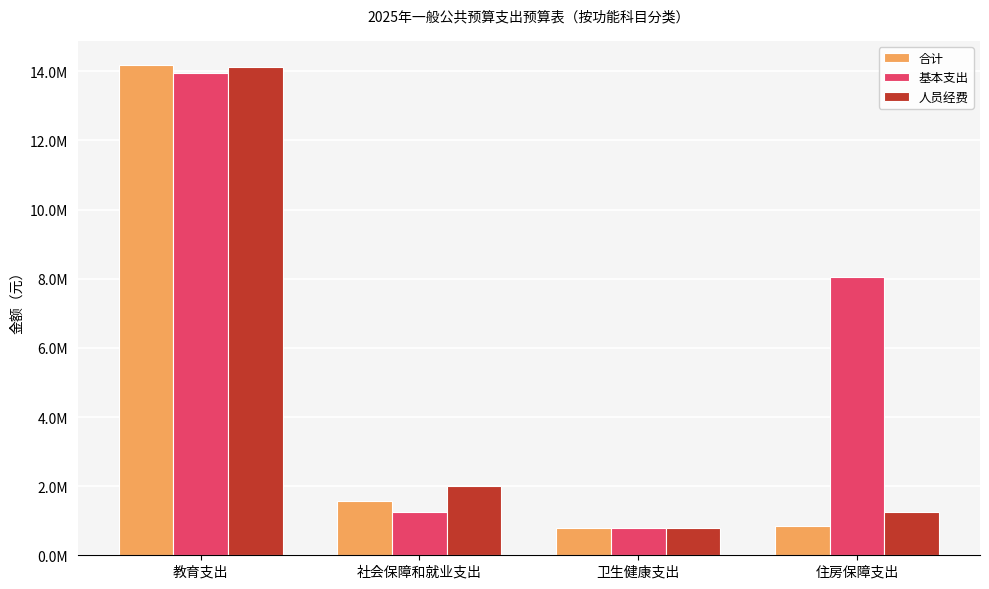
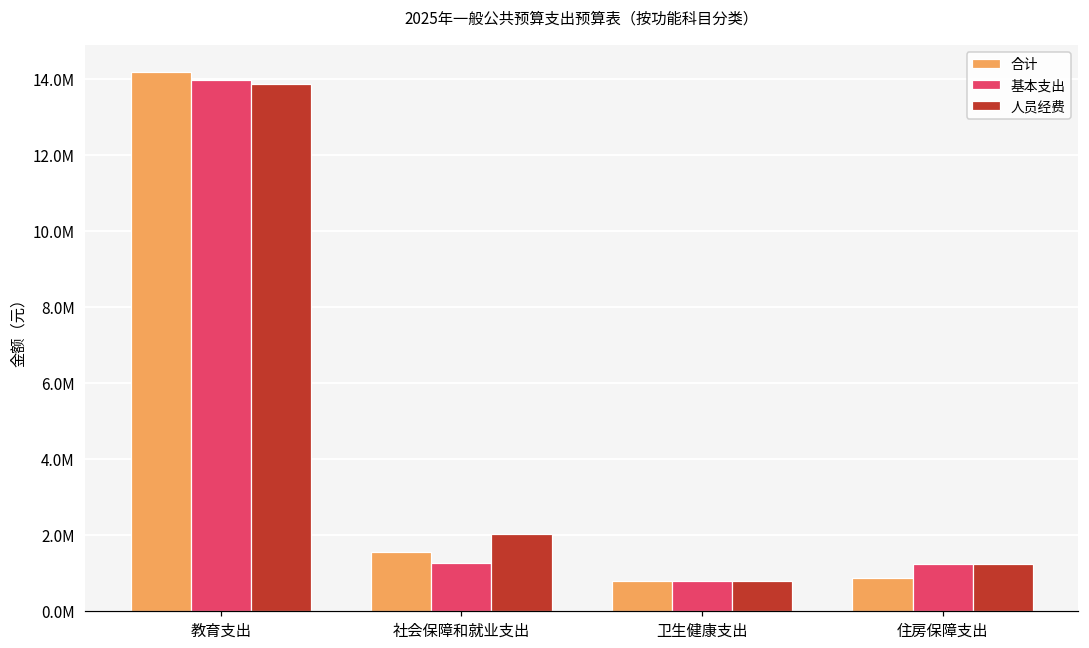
  {
    "合计": {
      "教育支出": 14200000,
      "社会保障和就业支出": 1600000,
      "卫生健康支出": 800000,
      "住房保障支出": 900000
    },
    "基本支出": {
      "教育支出": 14000000,
      "社会保障和就业支出": 1300000,
      "卫生健康支出": 800000,
-     "住房保障支出": 8000000
+     "住房保障支出": 1200000
    },
    "人员经费": {
-     "教育支出": 14100000,
+     "教育支出": 13900000,
      "社会保障和就业支出": 2000000,
      "卫生健康支出": 800000,
      "住房保障支出": 1200000
    }
  }
